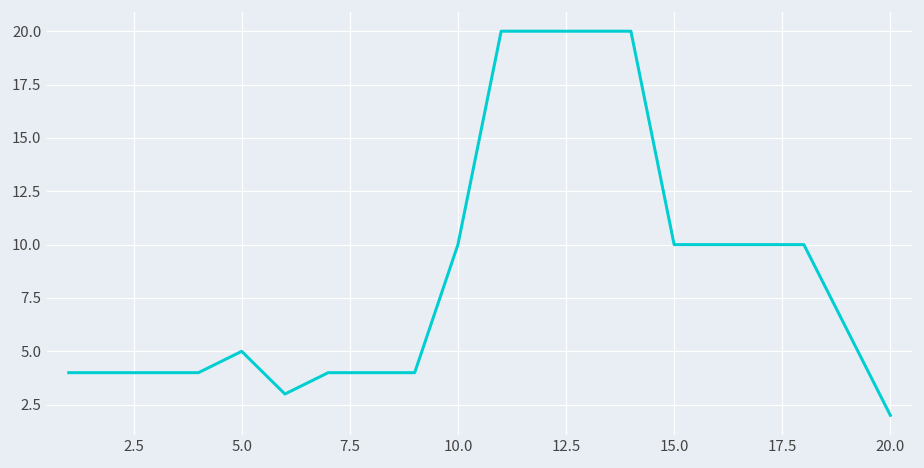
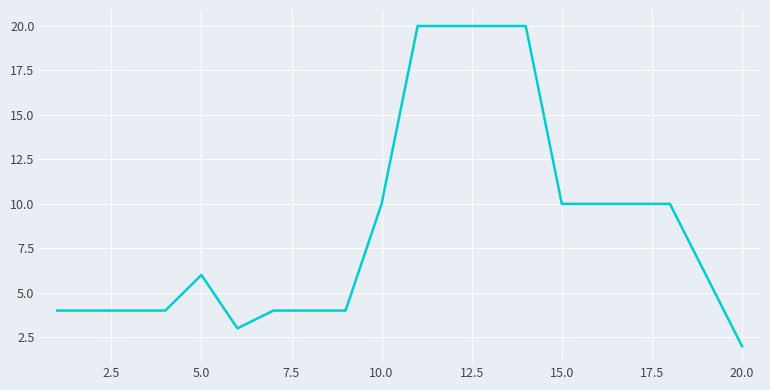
  {
-   "5.0": 5,
+   "5.0": 6,
    "10.0": 10,
    "15.0": 10,
    "20.0": 2
  }
